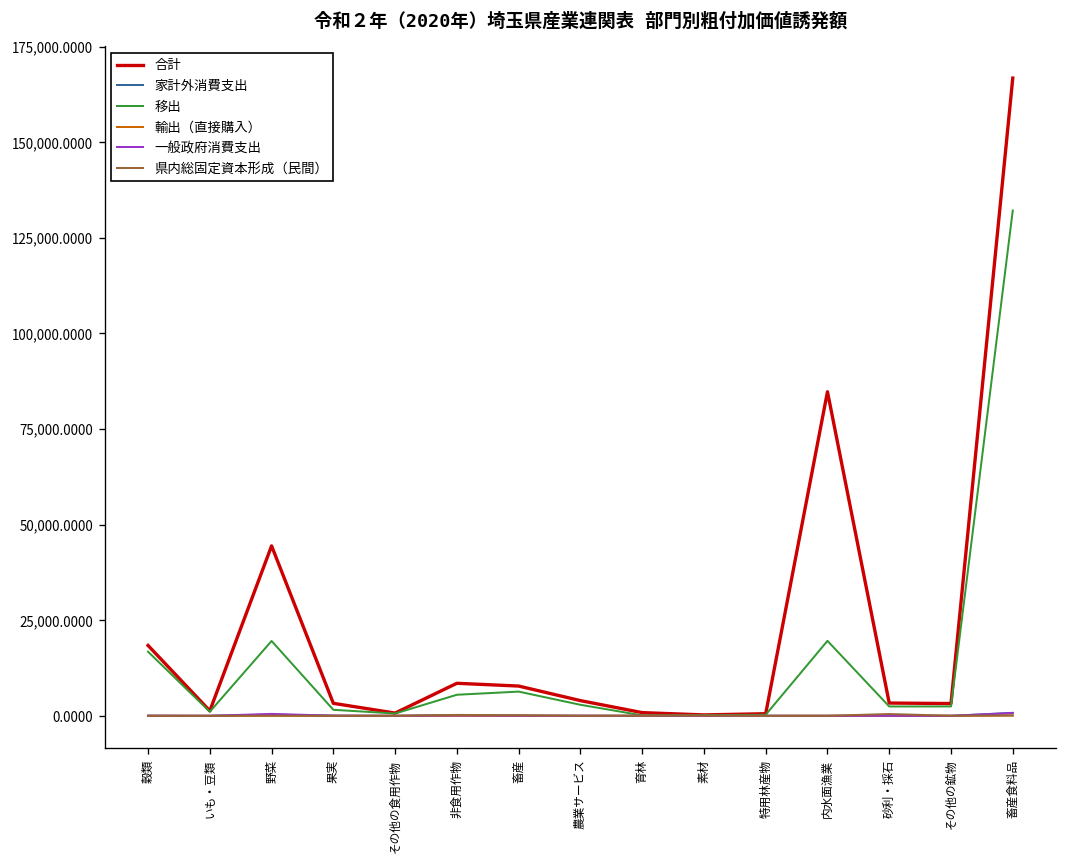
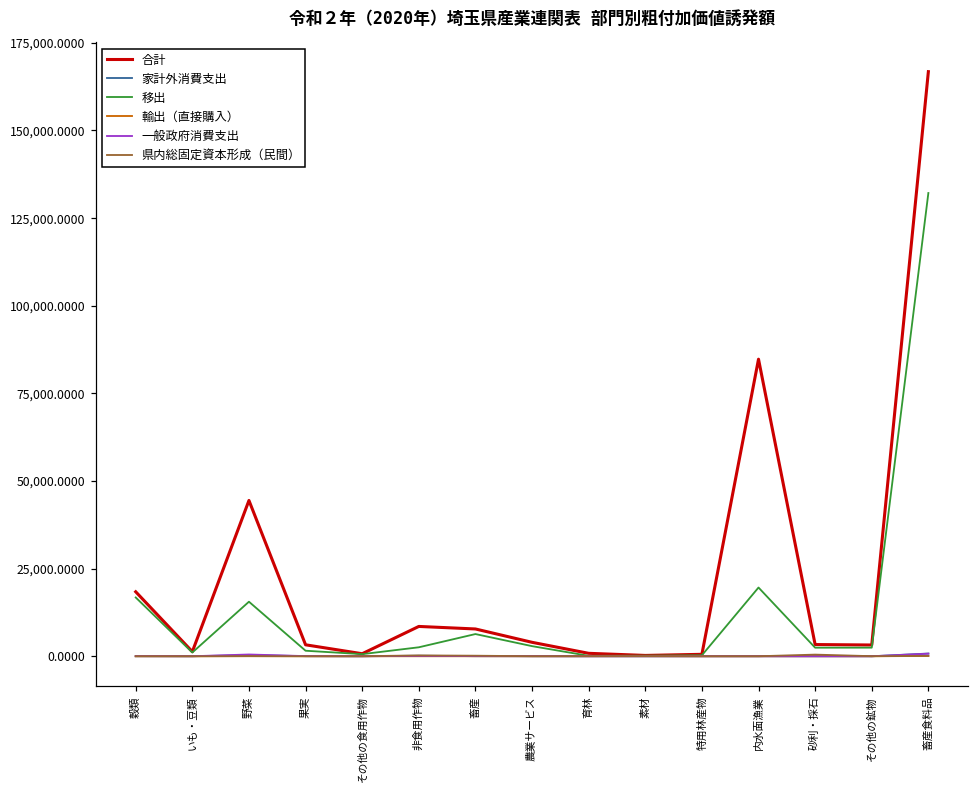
  {
    "合計": {
      "穀類": "18,000",
      "野菜": "44,000",
      "果実": "3,000",
      "非食用作物": "9,000",
      "畜産": "8,000",
      "農業サービス": "4,000",
      "内水面漁業": "85,000",
      "砂利・採石": "3,000",
      "畜産食料品": "167,000"
    },
    "移出": {
      "穀類": "17,000",
-     "野菜": "20,000",
+     "野菜": "16,000",
      "果実": "2,000",
-     "非食用作物": "6,000",
+     "非食用作物": "3,000",
      "畜産": "6,000",
      "農業サービス": "3,000",
      "内水面漁業": "20,000",
      "砂利・採石": "2,000",
      "畜産食料品": "132,000"
    }
  }
